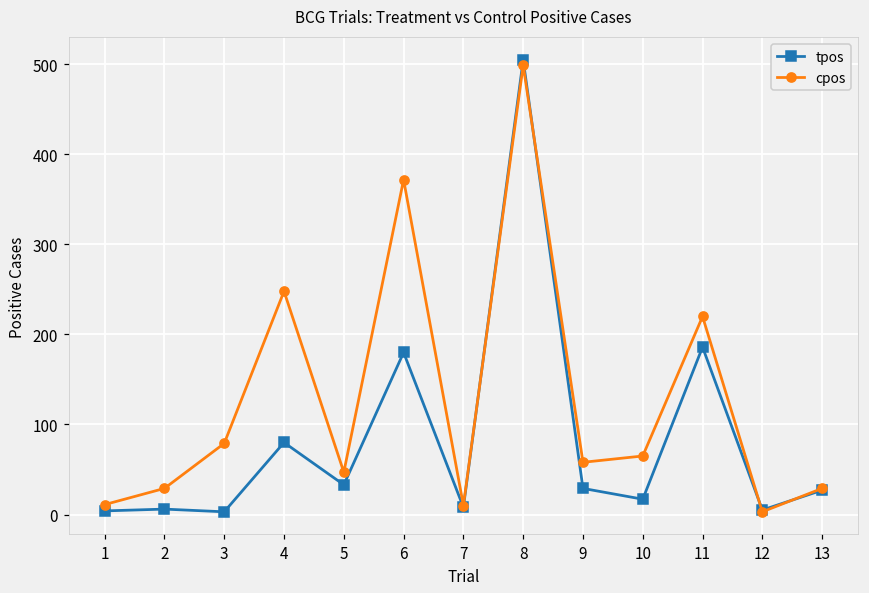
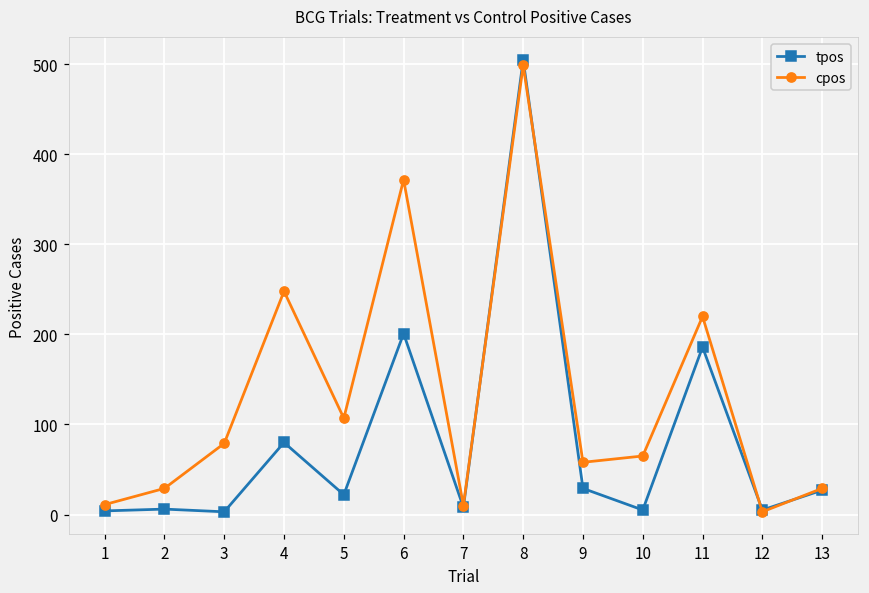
  {
    "tpos": {
      "1": 0,
      "2": 10,
      "3": 0,
      "4": 80,
-     "5": 30,
-     "6": 180,
+     "5": 20,
+     "6": 200,
      "8": 510,
      "9": 30,
-     "10": 20,
+     "10": 10,
      "11": 190
    },
    "cpos": {
      "1": 10,
      "2": 30,
      "3": 80,
      "4": 250,
-     "5": 50,
+     "5": 110,
      "6": 370,
      "8": 500,
      "9": 60,
      "10": 70,
      "11": 220
    }
  }
